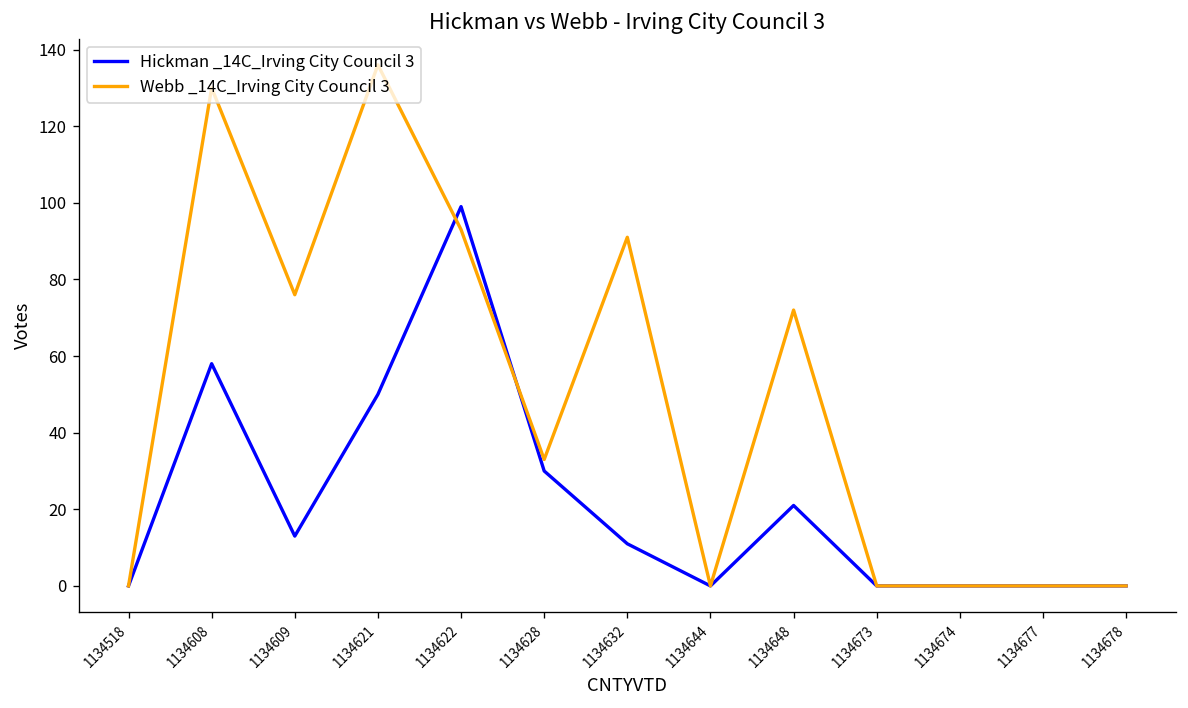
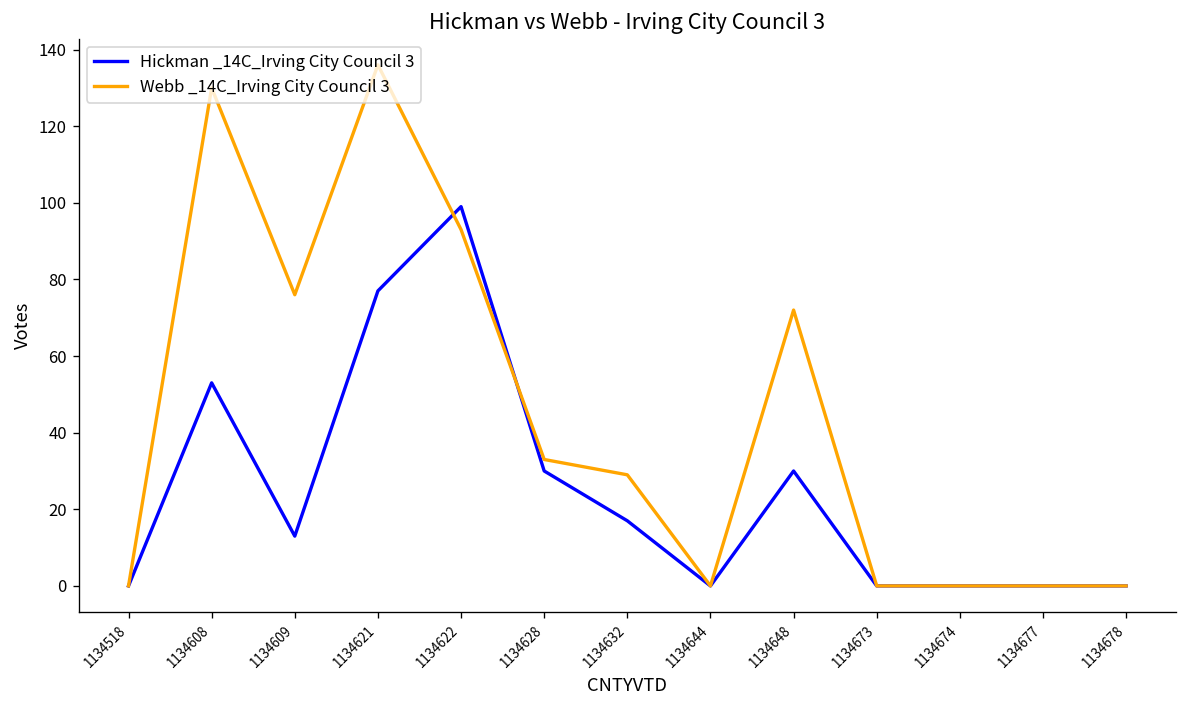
  {
    "Hickman _14C_Irving City Council 3": {
-     "1134608": 58,
+     "1134608": 53,
      "1134609": 13,
-     "1134621": 50,
+     "1134621": 77,
      "1134622": 99,
      "1134628": 30,
-     "1134632": 11,
-     "1134648": 21
+     "1134632": 17,
+     "1134648": 30
    },
    "Webb _14C_Irving City Council 3": {
      "1134609": 76,
      "1134622": 93,
      "1134628": 33,
-     "1134632": 91,
+     "1134632": 29,
      "1134648": 72
    }
  }
